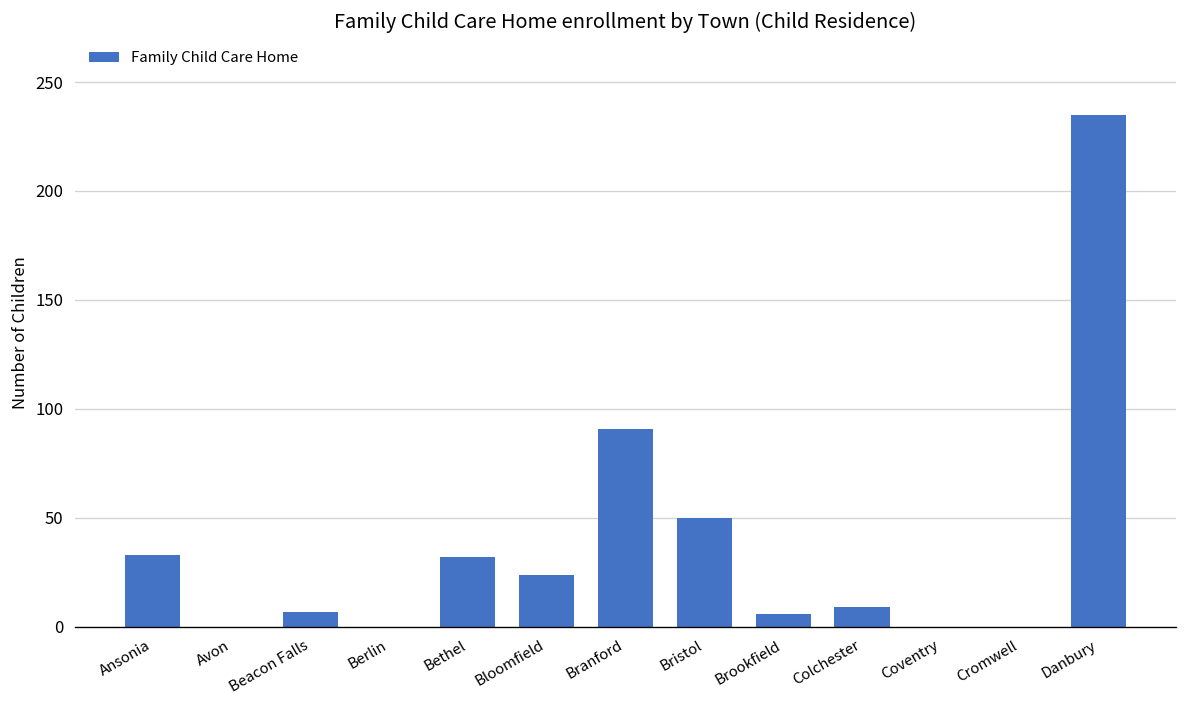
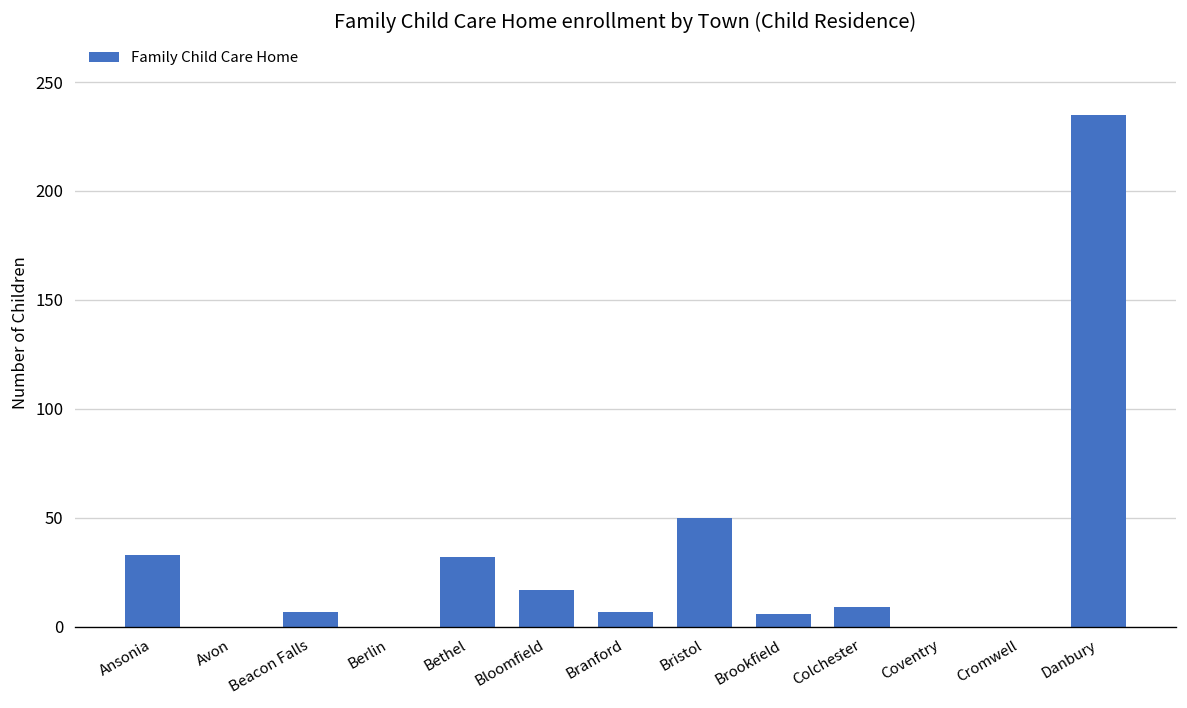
  {
    "Ansonia": 33,
    "Avon": 0,
    "Beacon Falls": 7,
    "Berlin": 0,
    "Bethel": 32,
-   "Bloomfield": 24,
-   "Branford": 91,
+   "Bloomfield": 17,
+   "Branford": 7,
    "Bristol": 50,
    "Brookfield": 6,
    "Colchester": 9,
    "Coventry": 0,
    "Cromwell": 0,
    "Danbury": 235
  }
